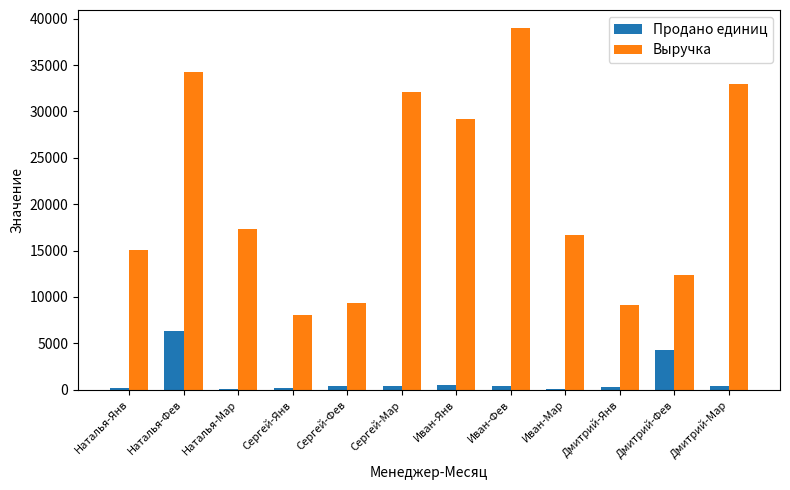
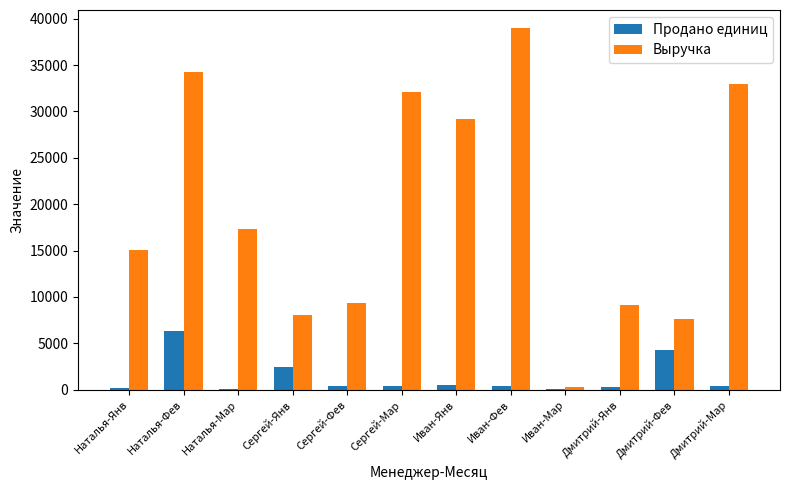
  {
    "Продано единиц": {
      "Наталья-Фев": 6000,
-     "Сергей-Янв": 0,
+     "Сергей-Янв": 2000,
      "Сергей-Фев": 0,
      "Сергей-Мар": 0,
      "Иван-Янв": 1000,
      "Иван-Фев": 0,
      "Дмитрий-Янв": 0,
      "Дмитрий-Фев": 4000,
      "Дмитрий-Мар": 0
    },
    "Выручка": {
      "Наталья-Янв": 15000,
      "Наталья-Фев": 34000,
      "Наталья-Мар": 17000,
      "Сергей-Янв": 8000,
      "Сергей-Фев": 9000,
      "Сергей-Мар": 32000,
      "Иван-Янв": 29000,
      "Иван-Фев": 39000,
-     "Иван-Мар": 17000,
+     "Иван-Мар": 0,
      "Дмитрий-Янв": 9000,
-     "Дмитрий-Фев": 12000,
+     "Дмитрий-Фев": 8000,
      "Дмитрий-Мар": 33000
    }
  }
